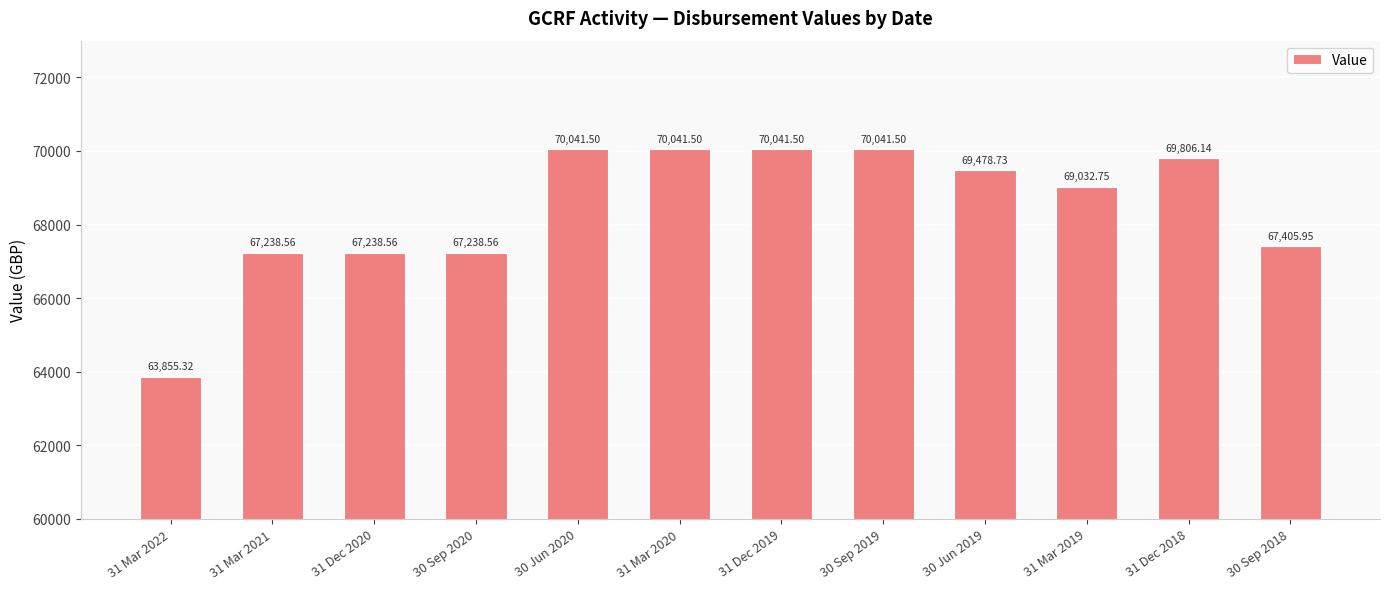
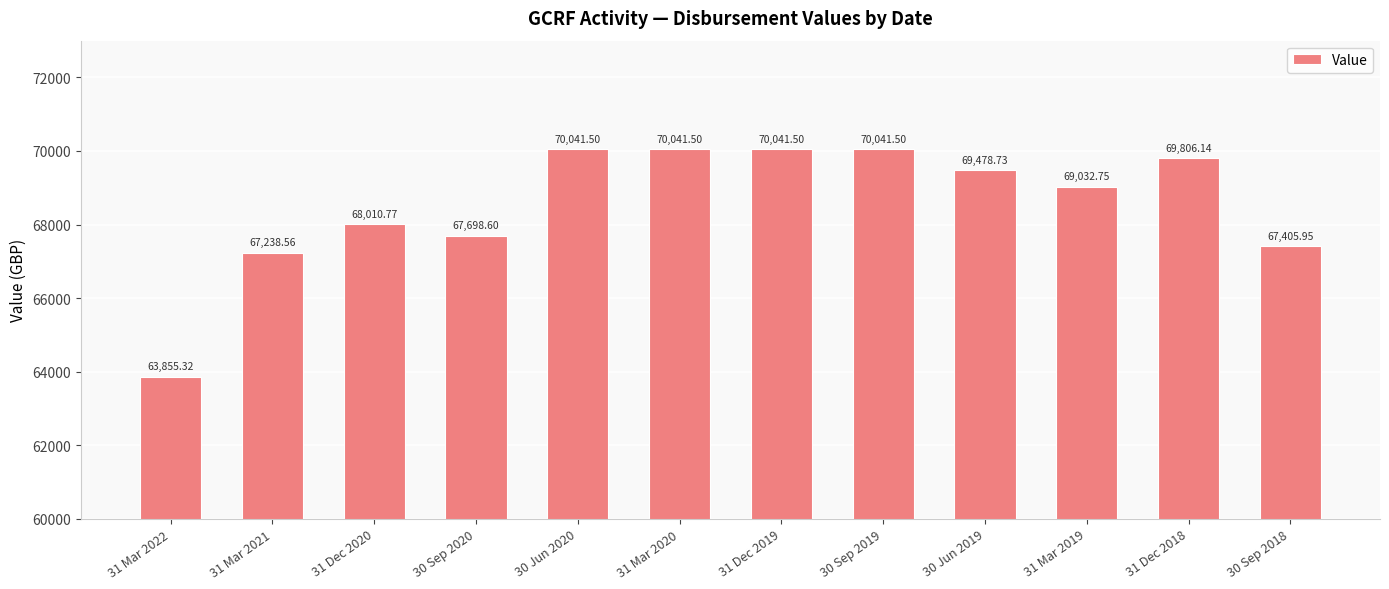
  {
    "31 Mar 2022": "63,855.32",
    "31 Mar 2021": "67,238.56",
-   "31 Dec 2020": "67,238.56",
-   "30 Sep 2020": "67,238.56",
+   "31 Dec 2020": "68,010.77",
+   "30 Sep 2020": "67,698.60",
    "30 Jun 2020": "70,041.50",
    "31 Mar 2020": "70,041.50",
    "31 Dec 2019": "70,041.50",
    "30 Sep 2019": "70,041.50",
    "30 Jun 2019": "69,478.73",
    "31 Mar 2019": "69,032.75",
    "31 Dec 2018": "69,806.14",
    "30 Sep 2018": "67,405.95"
  }
